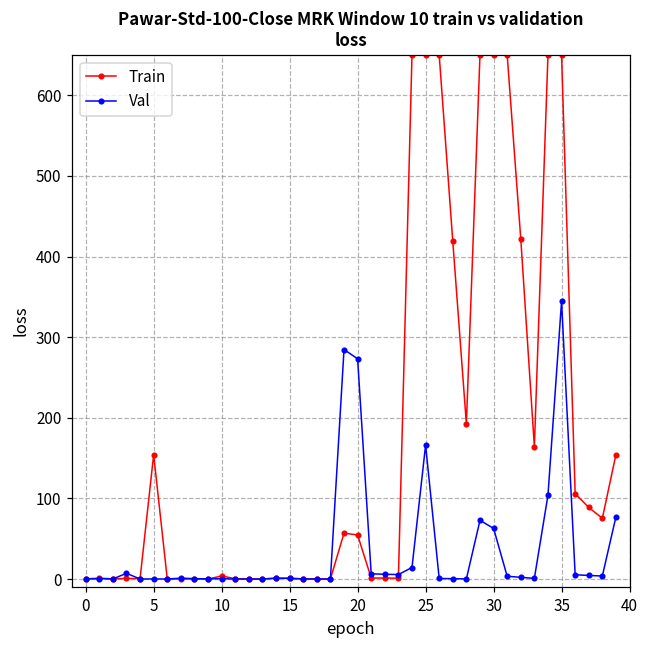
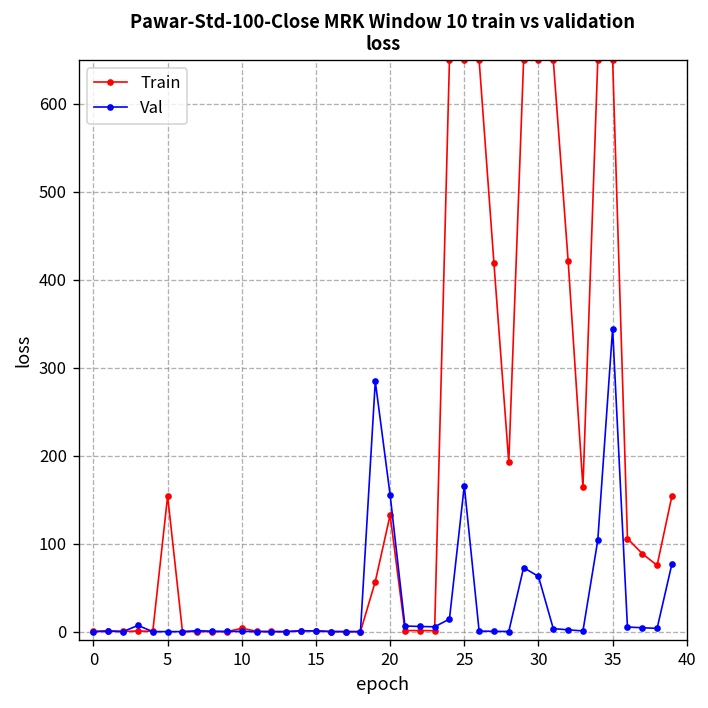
  {
    "Train": {
      "5": 150,
-     "20": 50,
+     "20": 130,
      "25": 650,
      "30": 650,
      "35": 650
    },
    "Val": {
      "5": 0,
-     "20": 270,
+     "20": 160,
      "25": 170,
      "30": 60,
      "35": 340
    }
  }
